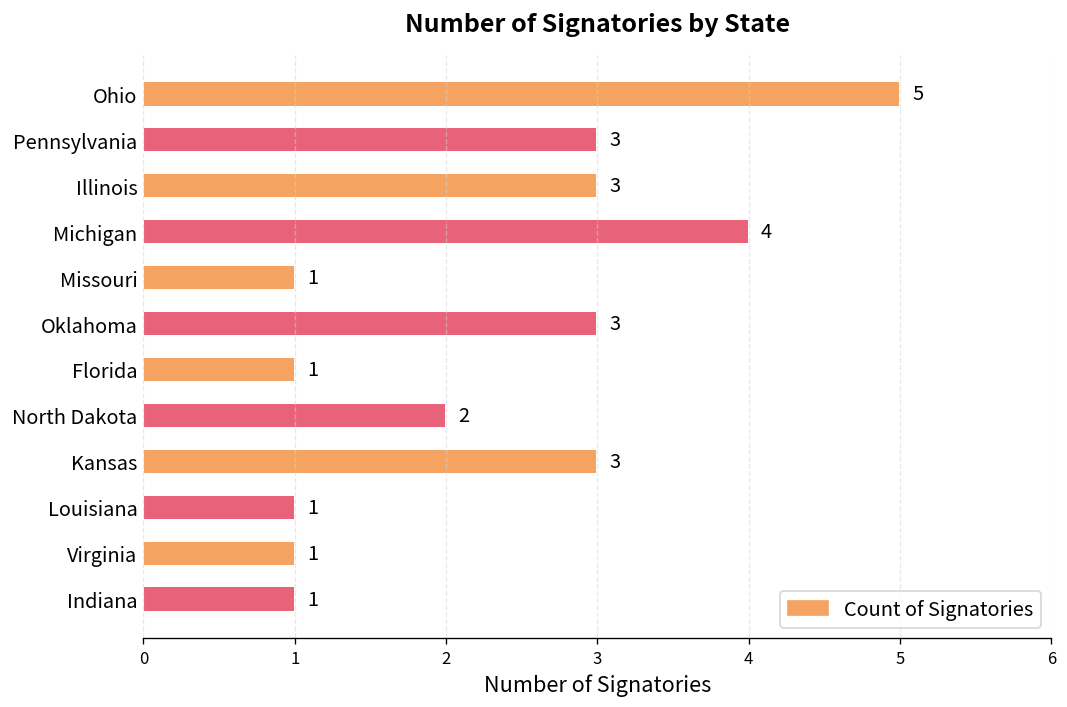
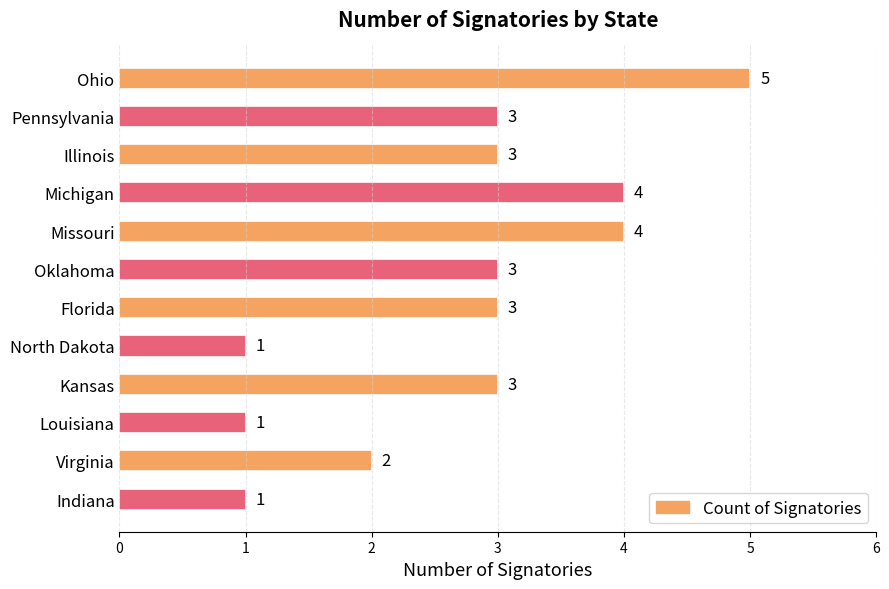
  {
    "Ohio": 5,
    "Pennsylvania": 3,
    "Illinois": 3,
    "Michigan": 4,
-   "Missouri": 1,
+   "Missouri": 4,
    "Oklahoma": 3,
-   "Florida": 1,
-   "North Dakota": 2,
+   "Florida": 3,
+   "North Dakota": 1,
    "Kansas": 3,
    "Louisiana": 1,
-   "Virginia": 1,
+   "Virginia": 2,
    "Indiana": 1
  }
